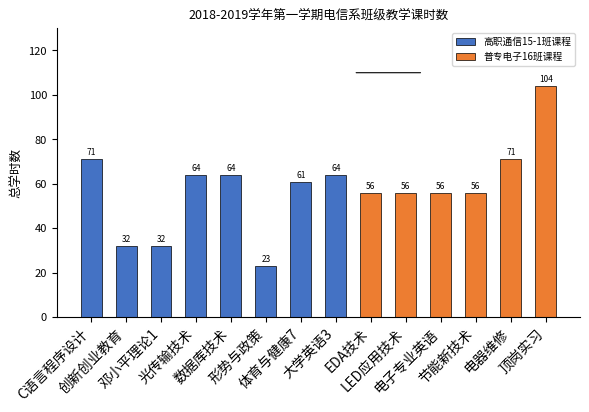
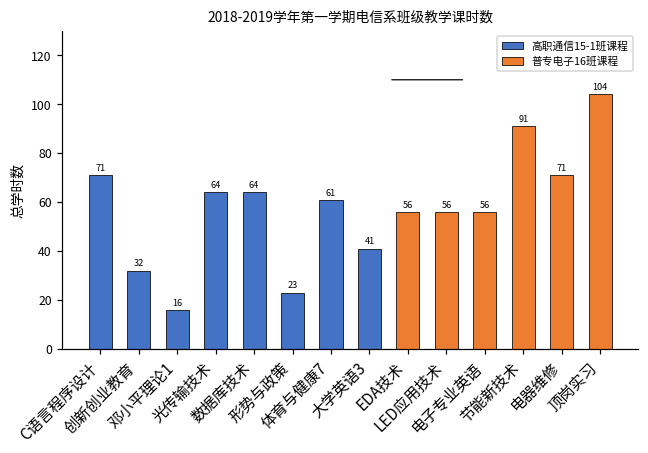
  {
    "高职通信15-1班课程": {
      "C语言程序设计": 71,
      "创新创业教育": 32,
-     "邓小平理论1": 32,
+     "邓小平理论1": 16,
      "光传输技术": 64,
      "数据库技术": 64,
      "形势与政策": 23,
      "体育与健康7": 61,
-     "大学英语3": 64
+     "大学英语3": 41
    },
    "普专电子16班课程": {
      "EDA技术": 56,
      "LED应用技术": 56,
      "电子专业英语": 56,
-     "节能新技术": 56,
+     "节能新技术": 91,
      "电器维修": 71,
      "顶岗实习": 104
    }
  }
